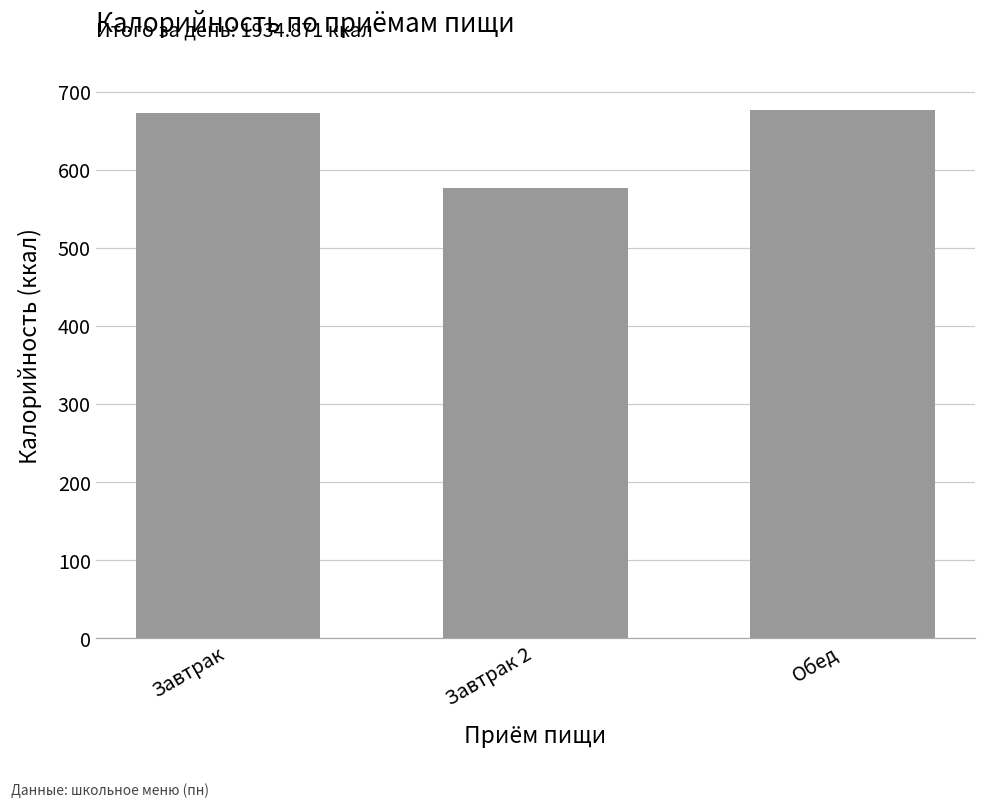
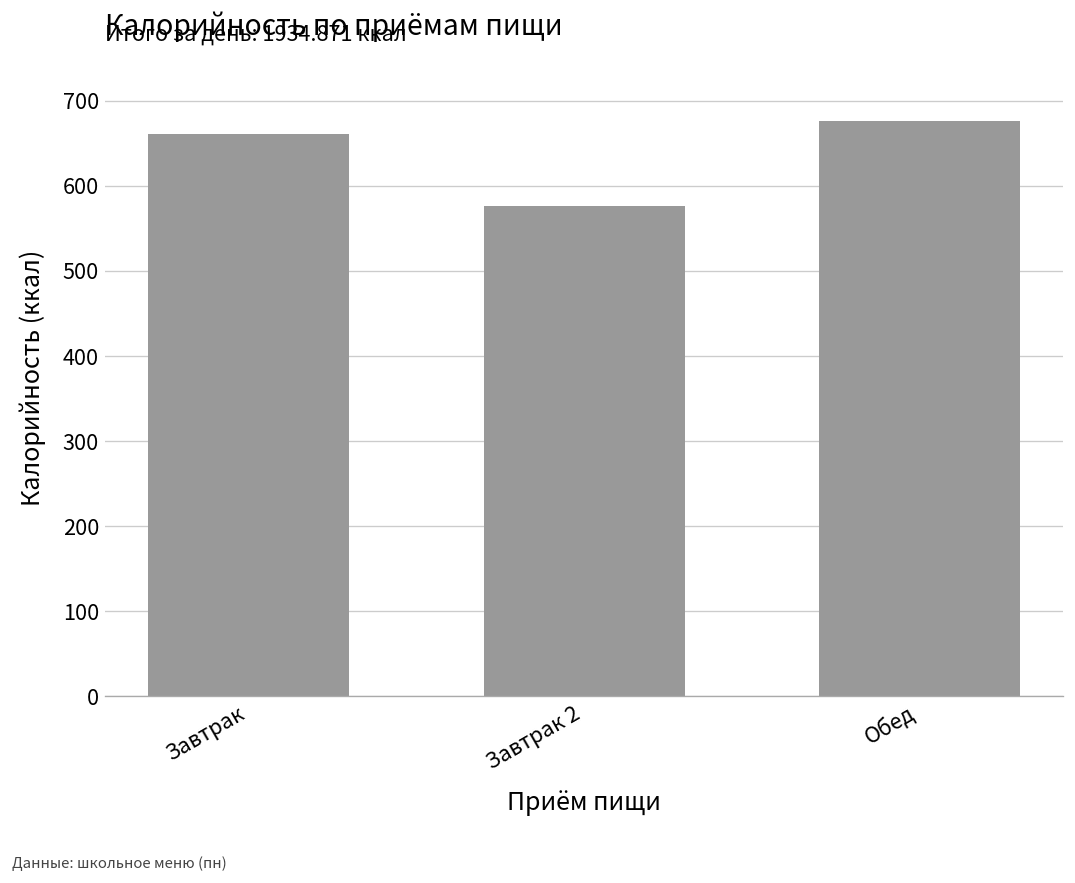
  {
-   "Завтрак": 670,
+   "Завтрак": 660,
    "Завтрак 2": 580,
    "Обед": 680
  }
